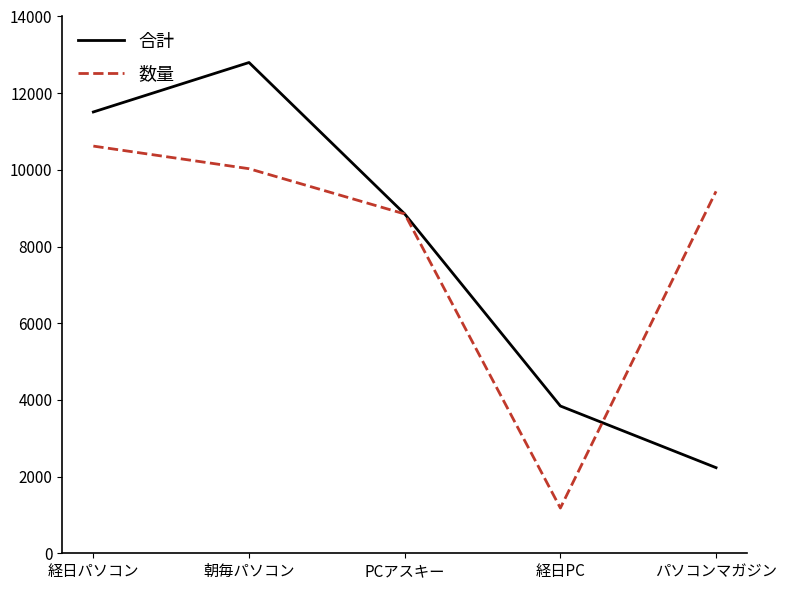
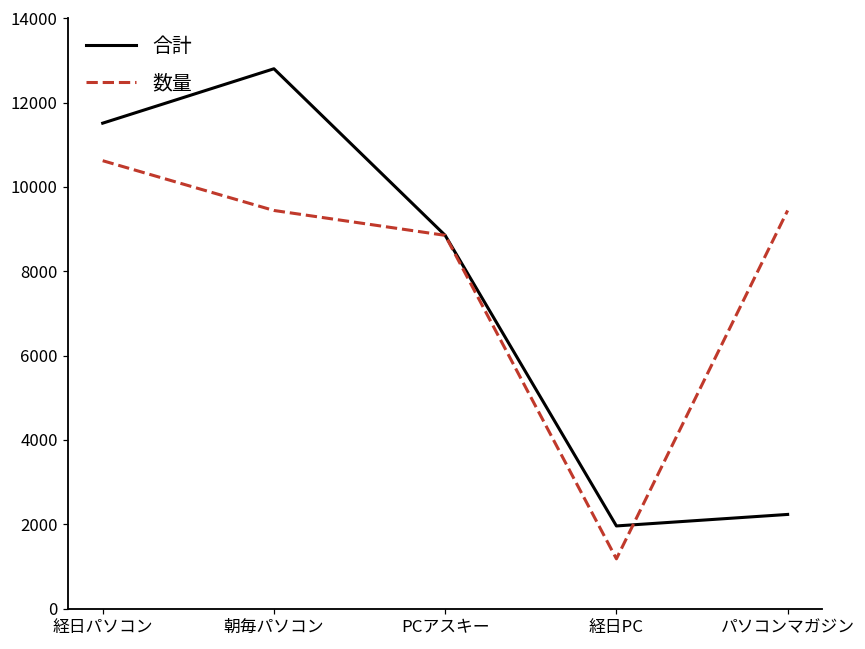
  {
    "合計": {
      "経日パソコン": 11500,
      "朝毎パソコン": 12800,
-     "経日PC": 3800,
+     "経日PC": 2000,
      "パソコンマガジン": 2200
    },
    "数量": {
      "経日パソコン": 10600,
-     "朝毎パソコン": 10000,
+     "朝毎パソコン": 9400,
      "経日PC": 1200,
      "パソコンマガジン": 9400
    }
  }
